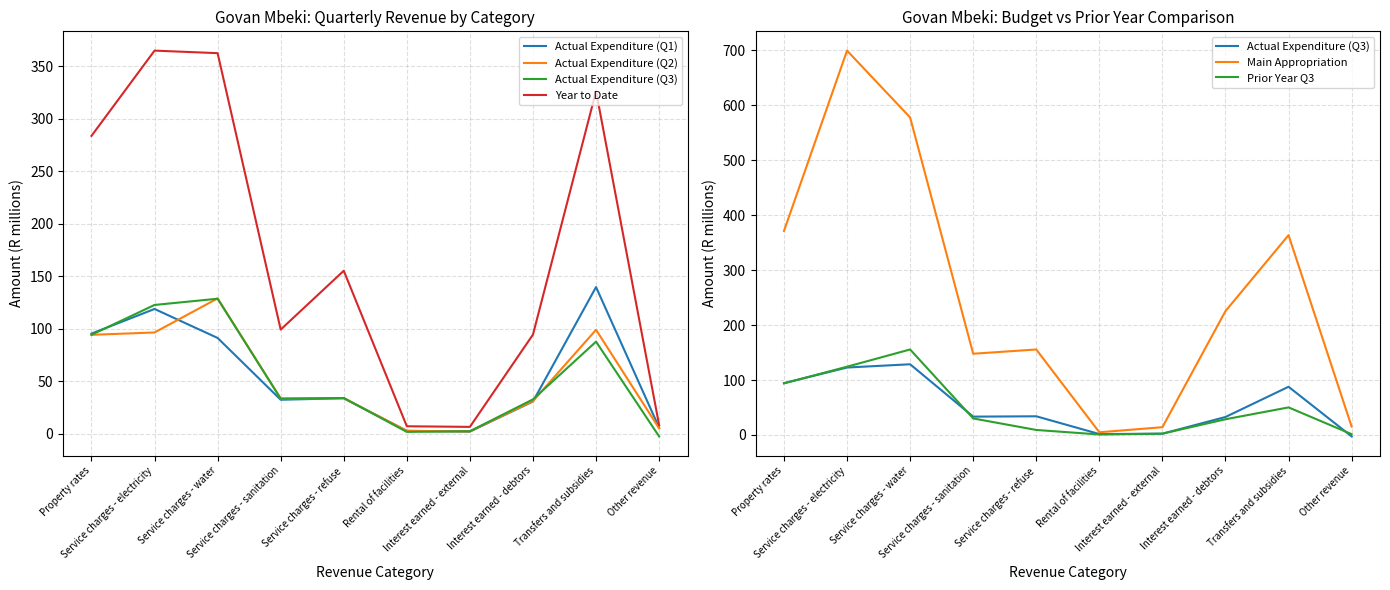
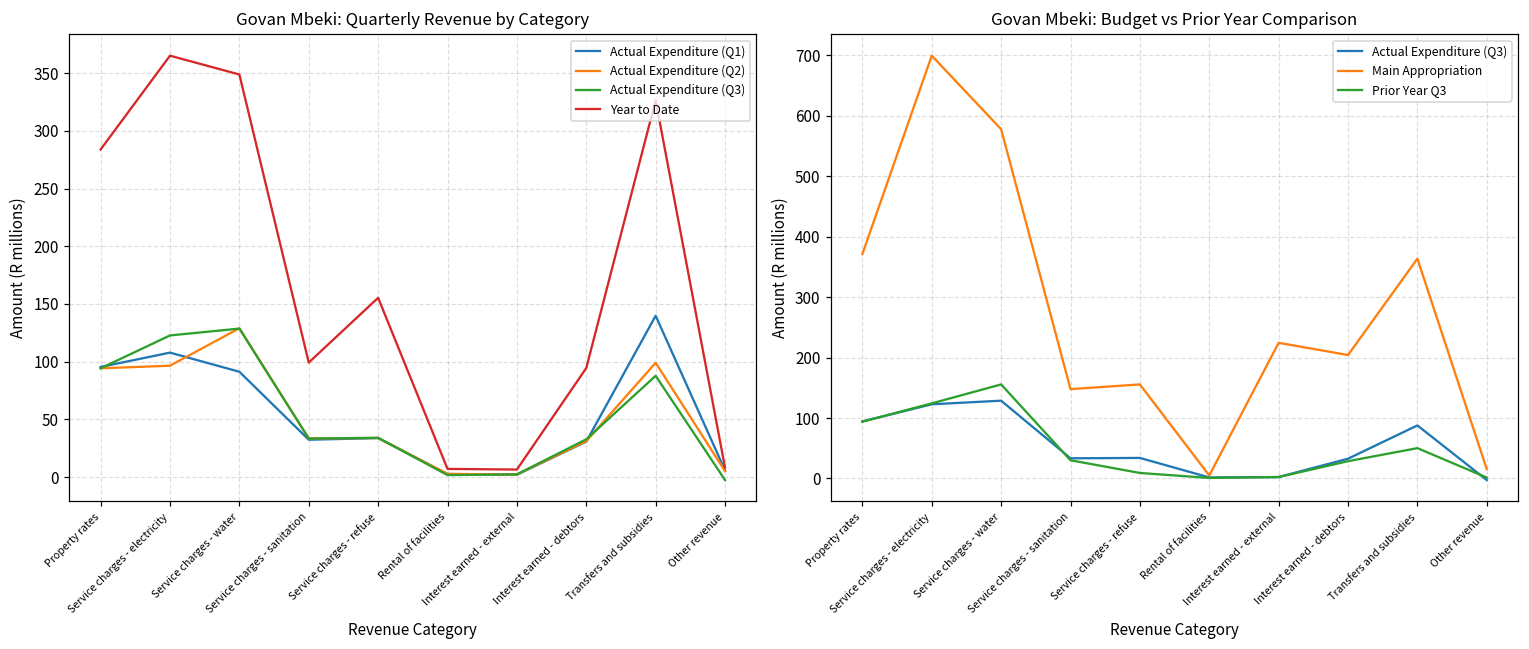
  {
    "Govan Mbeki: Quarterly Revenue by Category": {
      "Actual Expenditure (Q1)": {
-       "Service charges - electricity": 119,
+       "Service charges - electricity": 108,
        "Service charges - water": 91,
        "Transfers and subsidies": 140
      },
      "Actual Expenditure (Q2)": {
        "Service charges - electricity": 96,
        "Transfers and subsidies": 99
      },
      "Year to Date": {
        "Property rates": 284,
        "Service charges - electricity": 365,
-       "Service charges - water": 363,
+       "Service charges - water": 349,
        "Service charges - sanitation": 99,
        "Service charges - refuse": 155,
        "Rental of facilities": 7,
        "Interest earned - external": 6,
        "Interest earned - debtors": 94
      }
    },
    "Govan Mbeki: Budget vs Prior Year Comparison": {
      "Actual Expenditure (Q3)": {
        "Service charges - water": 130,
        "Service charges - refuse": 30,
        "Transfers and subsidies": 90
      },
      "Main Appropriation": {
        "Property rates": 370,
        "Service charges - electricity": 700,
        "Service charges - water": 580,
        "Service charges - sanitation": 150,
        "Service charges - refuse": 160,
-       "Interest earned - external": 10,
-       "Interest earned - debtors": 230,
+       "Interest earned - external": 220,
+       "Interest earned - debtors": 200,
        "Transfers and subsidies": 360,
        "Other revenue": 20
      },
      "Prior Year Q3": {
        "Service charges - water": 160,
        "Service charges - refuse": 10,
        "Transfers and subsidies": 50
      }
    }
  }
